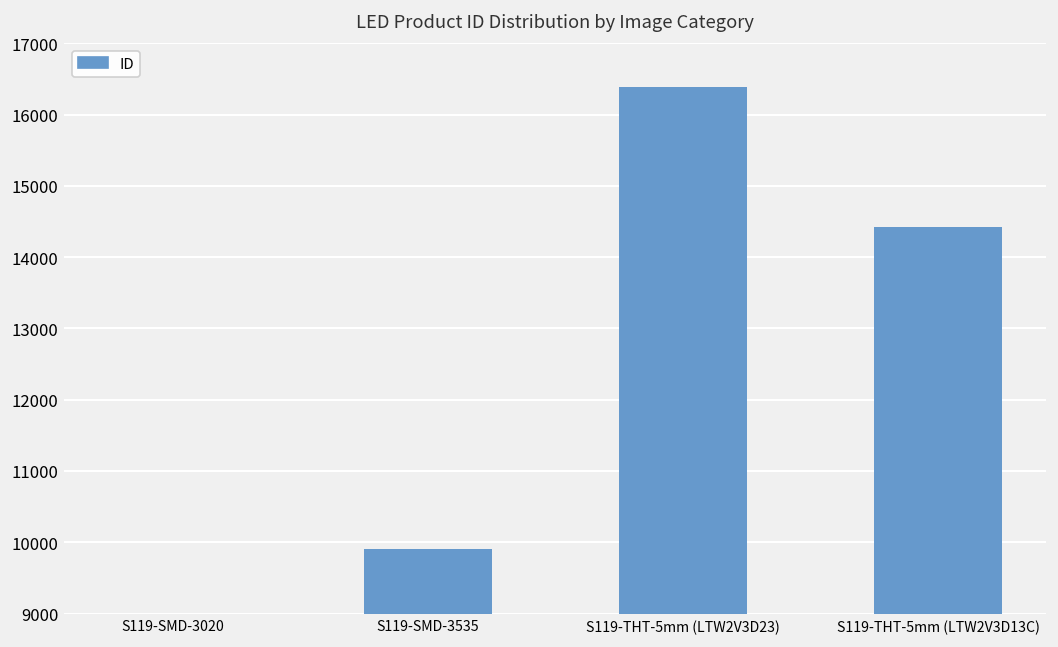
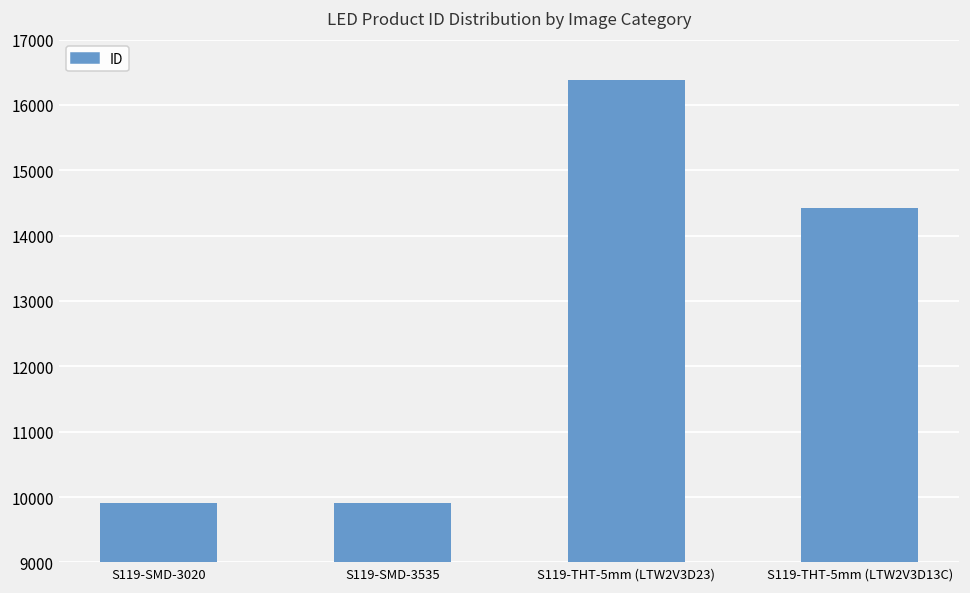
  {
-   "S119-SMD-3020": 9000,
+   "S119-SMD-3020": 9900,
    "S119-SMD-3535": 9900,
    "S119-THT-5mm (LTW2V3D23)": 16400,
    "S119-THT-5mm (LTW2V3D13C)": 14400
  }
